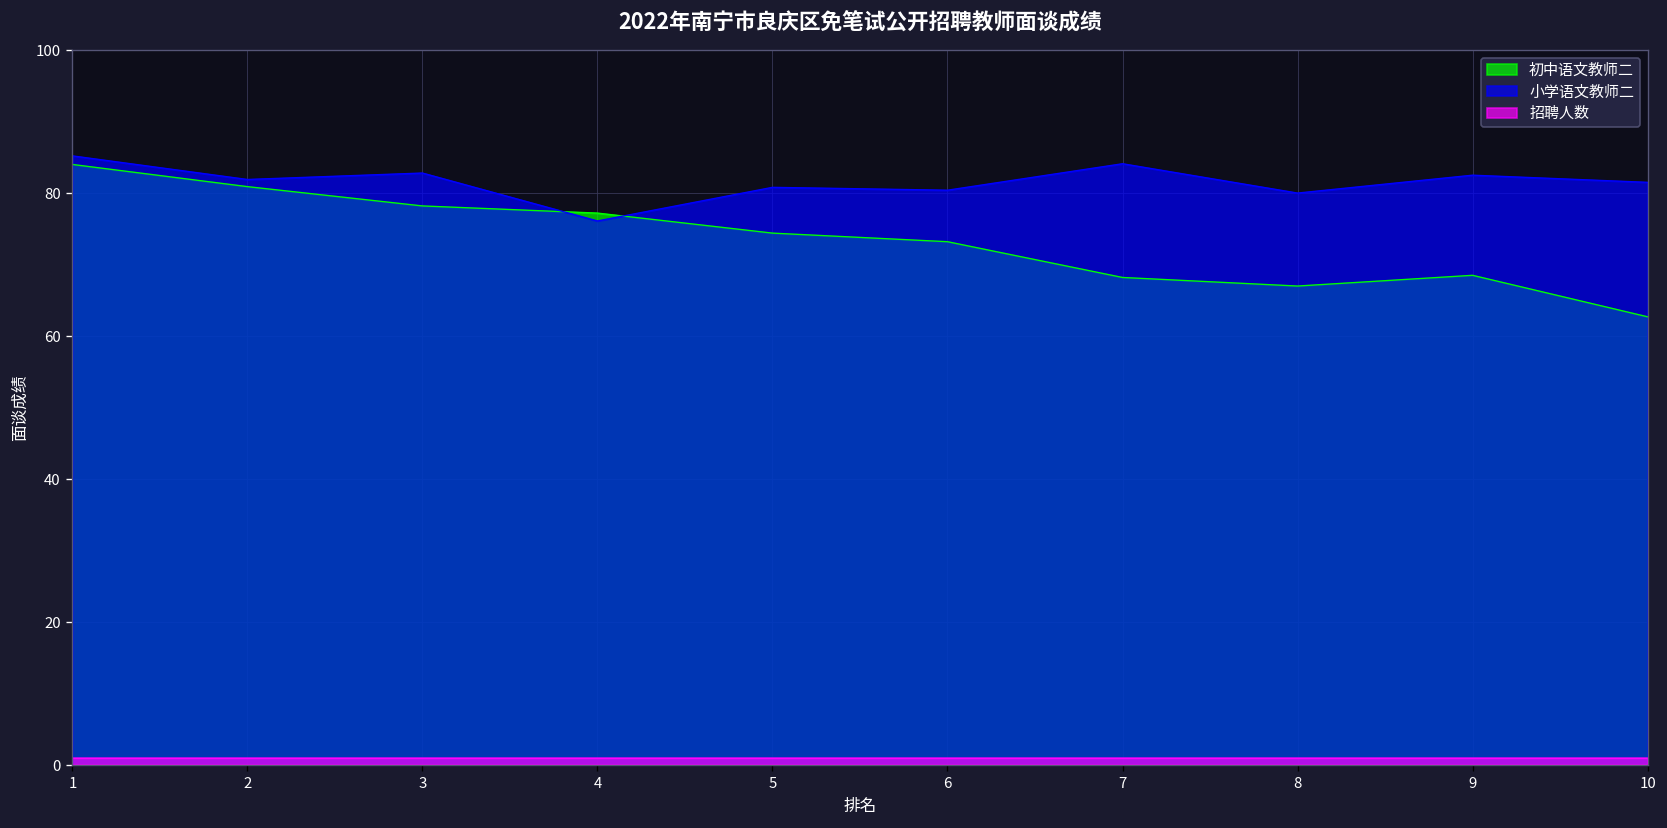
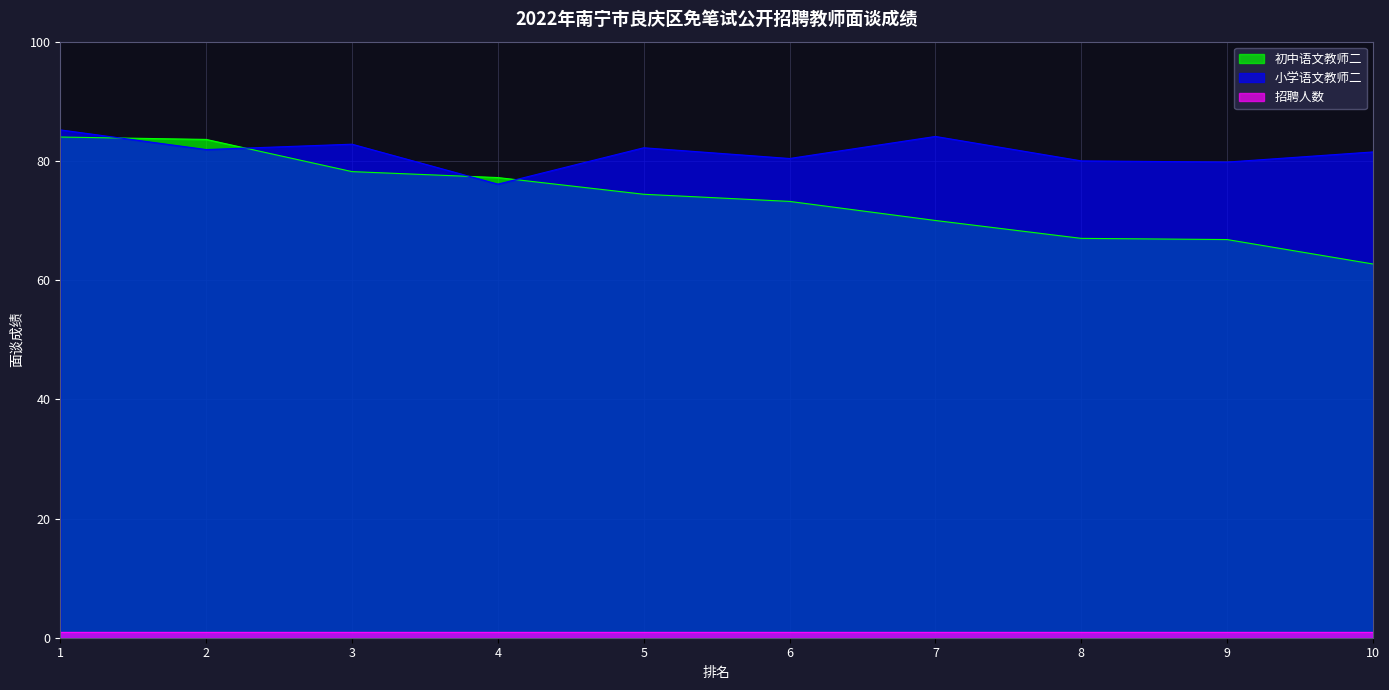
  {
    "初中语文教师二": {
      "1": 84,
-     "2": 81,
+     "2": 84,
      "3": 78,
      "4": 77,
      "5": 74,
      "6": 73,
-     "7": 68,
+     "7": 70,
      "8": 67,
-     "9": 69,
+     "9": 67,
      "10": 63
    },
    "小学语文教师二": {
      "1": 85,
      "2": 82,
      "3": 83,
      "4": 76,
-     "5": 81,
+     "5": 82,
      "6": 80,
      "7": 84,
      "8": 80,
-     "9": 83,
+     "9": 80,
      "10": 82
    },
    "招聘人数": {
      "1": 1,
      "2": 1,
      "3": 1,
      "4": 1,
      "5": 1,
      "6": 1,
      "7": 1,
      "8": 1,
      "9": 1,
      "10": 1
    }
  }
